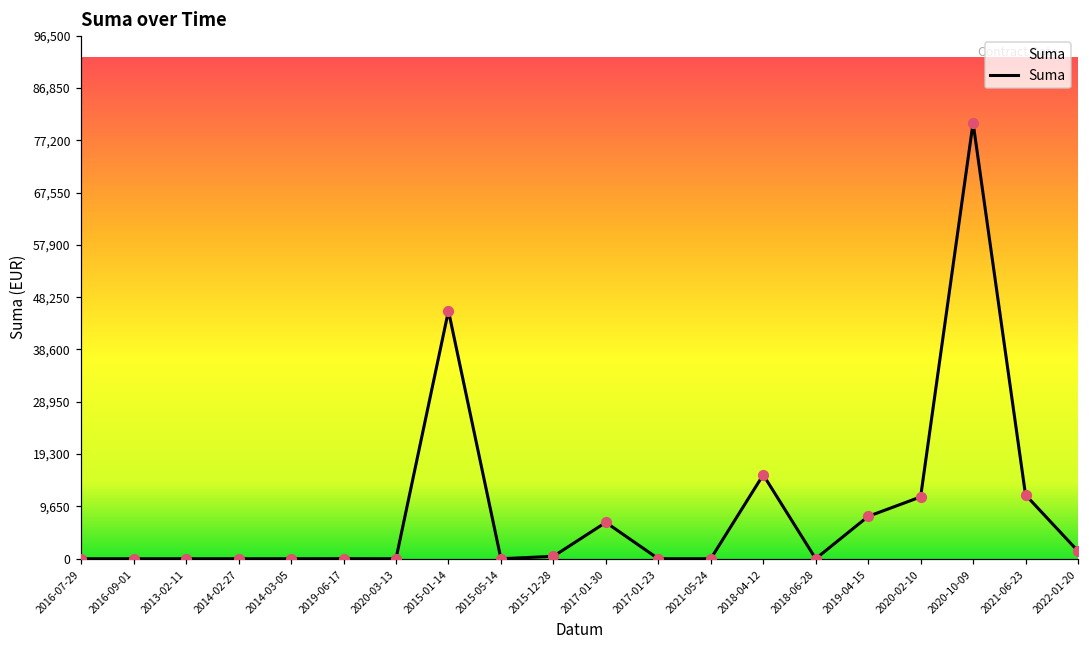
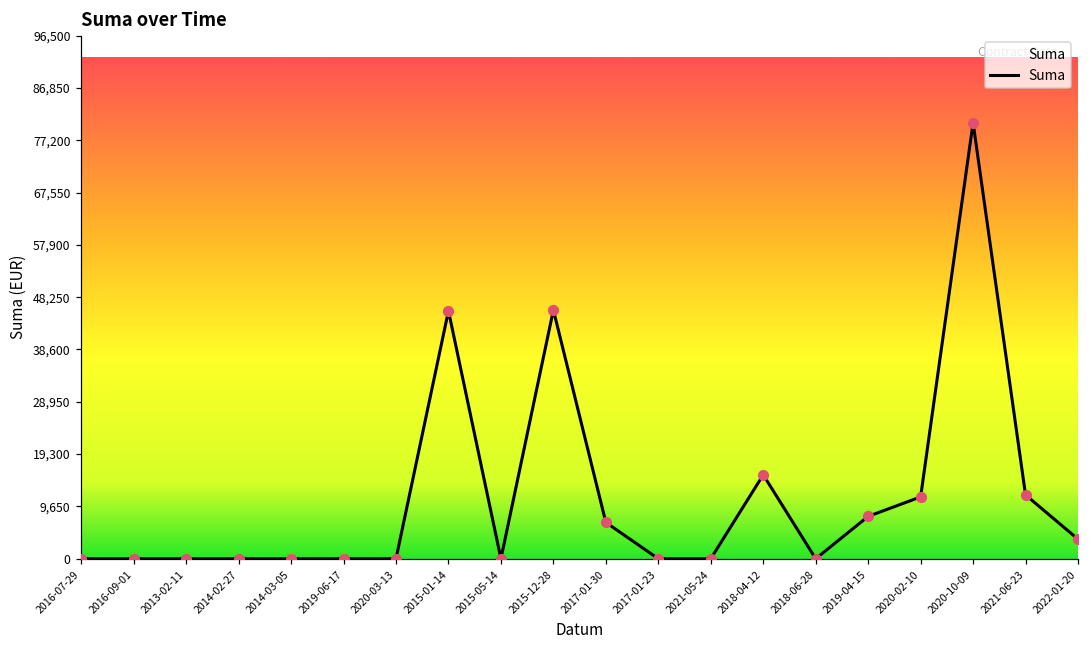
  {
    "2016-07-29": "0",
    "2016-09-01": "0",
    "2013-02-11": "0",
    "2014-02-27": "0",
    "2014-03-05": "0",
    "2019-06-17": "0",
    "2020-03-13": "0",
    "2015-01-14": "46,000",
    "2015-05-14": "0",
-   "2015-12-28": "0",
+   "2015-12-28": "46,000",
    "2017-01-30": "7,000",
    "2017-01-23": "0",
    "2021-05-24": "0",
    "2018-04-12": "15,000",
    "2018-06-28": "0",
    "2019-04-15": "8,000",
    "2020-02-10": "11,000",
    "2020-10-09": "80,000",
    "2021-06-23": "12,000",
-   "2022-01-20": "1,000"
+   "2022-01-20": "4,000"
  }
